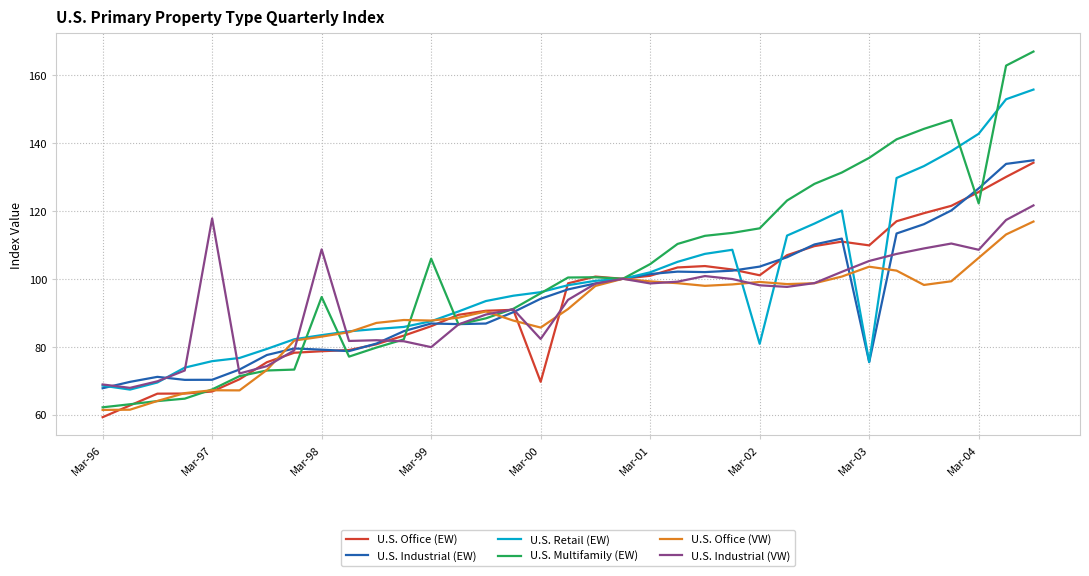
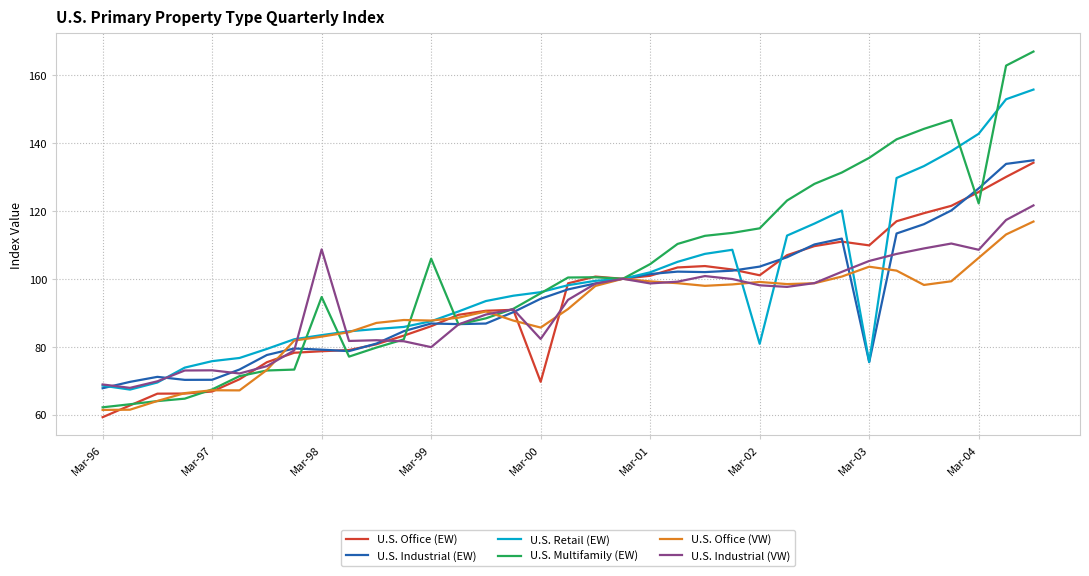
  {
    "U.S. Office (EW)": {
      "Mar-96": 59,
      "Mar-99": 86,
      "Mar-00": 70,
      "Mar-02": 101,
      "Mar-03": 110,
      "Mar-04": 126
    },
    "U.S. Industrial (EW)": {
      "Mar-96": 68,
      "Mar-97": 70,
      "Mar-00": 94,
      "Mar-02": 104,
      "Mar-04": 127
    },
    "U.S. Retail (EW)": {
      "Mar-97": 76,
      "Mar-02": 81,
      "Mar-04": 143
    },
    "U.S. Multifamily (EW)": {
      "Mar-96": 62,
      "Mar-98": 95,
      "Mar-99": 106,
      "Mar-01": 104,
      "Mar-02": 115,
      "Mar-03": 136,
      "Mar-04": 122
    },
    "U.S. Office (VW)": {
      "Mar-96": 61,
      "Mar-00": 86,
      "Mar-02": 99,
      "Mar-03": 104,
      "Mar-04": 106
    },
    "U.S. Industrial (VW)": {
-     "Mar-97": 118,
+     "Mar-97": 73,
      "Mar-98": 109,
      "Mar-99": 80,
      "Mar-00": 82,
      "Mar-02": 98,
      "Mar-03": 105,
      "Mar-04": 109
    }
  }
